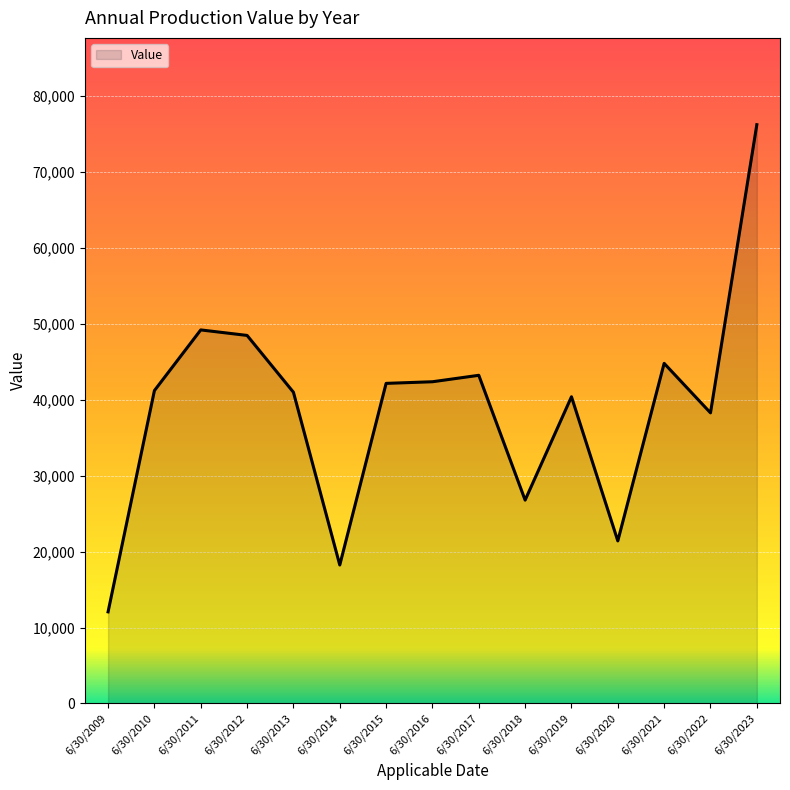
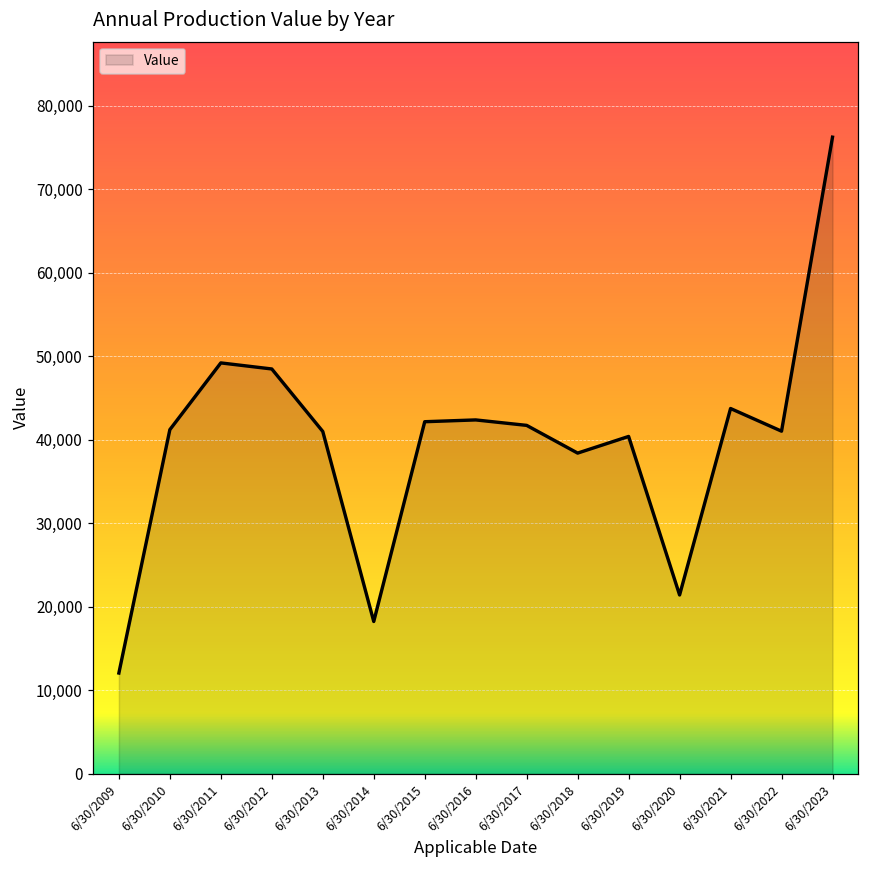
  {
    "6/30/2009": "12,000",
    "6/30/2010": "41,000",
    "6/30/2011": "49,000",
    "6/30/2012": "48,000",
    "6/30/2013": "41,000",
    "6/30/2014": "18,000",
    "6/30/2015": "42,000",
    "6/30/2016": "42,000",
-   "6/30/2017": "43,000",
-   "6/30/2018": "27,000",
+   "6/30/2017": "42,000",
+   "6/30/2018": "38,000",
    "6/30/2019": "40,000",
    "6/30/2020": "21,000",
-   "6/30/2021": "45,000",
-   "6/30/2022": "38,000",
+   "6/30/2021": "44,000",
+   "6/30/2022": "41,000",
    "6/30/2023": "76,000"
  }
